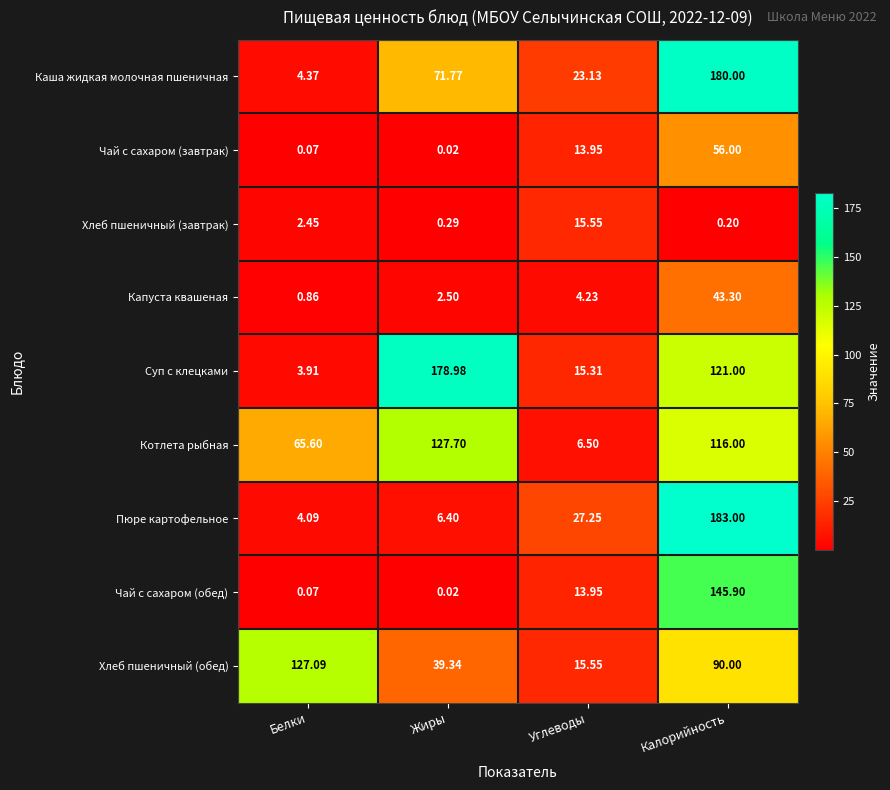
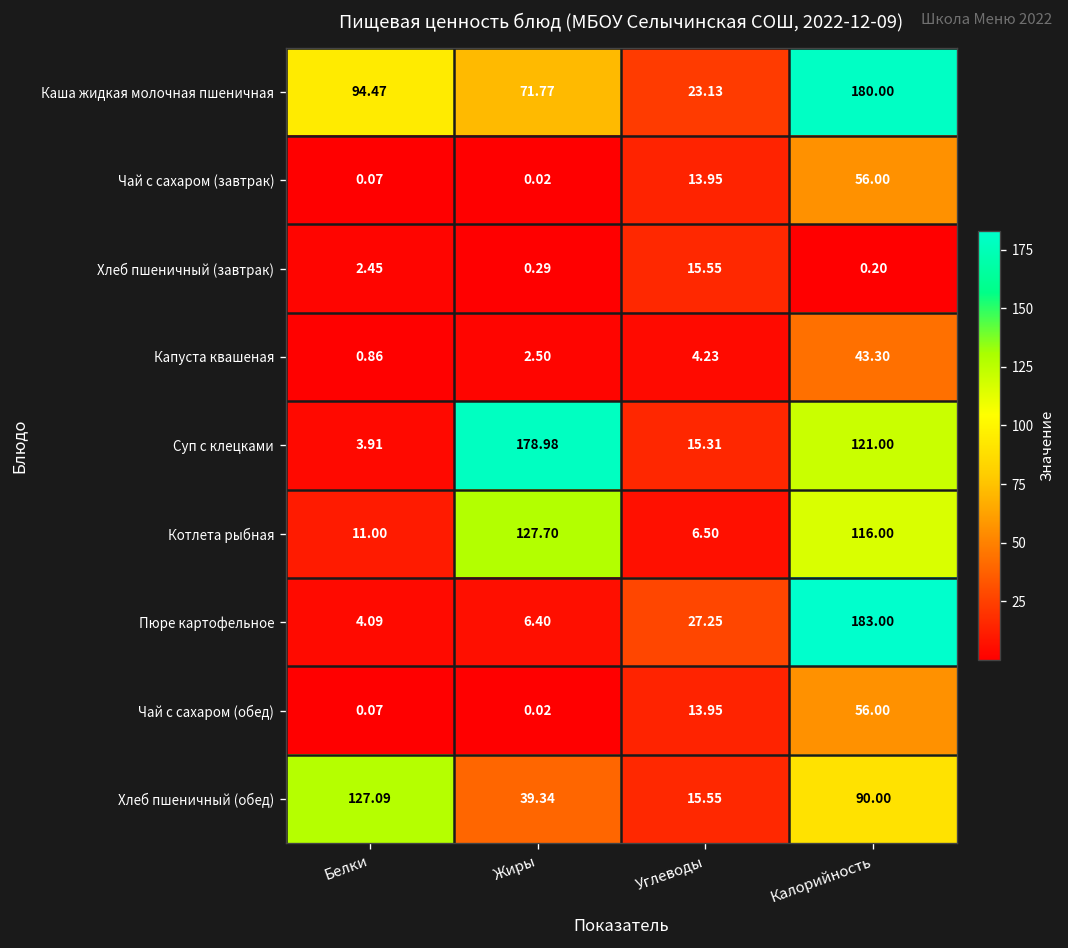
  {
    "Каша жидкая молочная пшеничная": {
-     "Белки": 4.37,
+     "Белки": 94.47,
      "Жиры": 71.77,
      "Углеводы": 23.13,
      "Калорийность": 180.00
    },
    "Чай с сахаром (завтрак)": {
      "Белки": 0.07,
      "Жиры": 0.02,
      "Углеводы": 13.95,
      "Калорийность": 56.00
    },
    "Хлеб пшеничный (завтрак)": {
      "Белки": 2.45,
      "Жиры": 0.29,
      "Углеводы": 15.55,
      "Калорийность": 0.20
    },
    "Капуста квашеная": {
      "Белки": 0.86,
      "Жиры": 2.50,
      "Углеводы": 4.23,
      "Калорийность": 43.30
    },
    "Суп с клецками": {
      "Белки": 3.91,
      "Жиры": 178.98,
      "Углеводы": 15.31,
      "Калорийность": 121.00
    },
    "Котлета рыбная": {
-     "Белки": 65.60,
+     "Белки": 11.00,
      "Жиры": 127.70,
      "Углеводы": 6.50,
      "Калорийность": 116.00
    },
    "Пюре картофельное": {
      "Белки": 4.09,
      "Жиры": 6.40,
      "Углеводы": 27.25,
      "Калорийность": 183.00
    },
    "Чай с сахаром (обед)": {
      "Белки": 0.07,
      "Жиры": 0.02,
      "Углеводы": 13.95,
-     "Калорийность": 145.90
+     "Калорийность": 56.00
    },
    "Хлеб пшеничный (обед)": {
      "Белки": 127.09,
      "Жиры": 39.34,
      "Углеводы": 15.55,
      "Калорийность": 90.00
    }
  }
